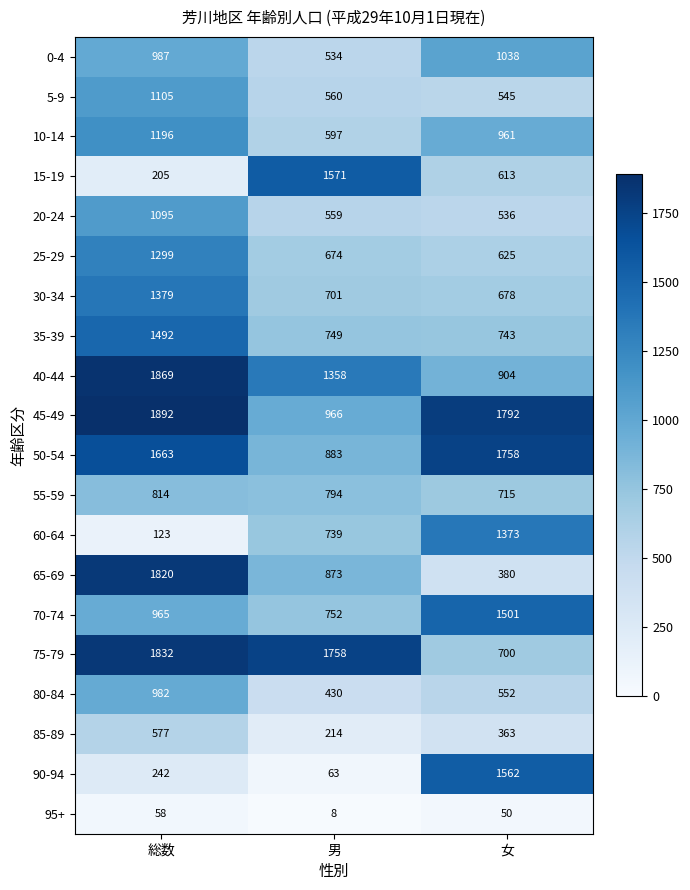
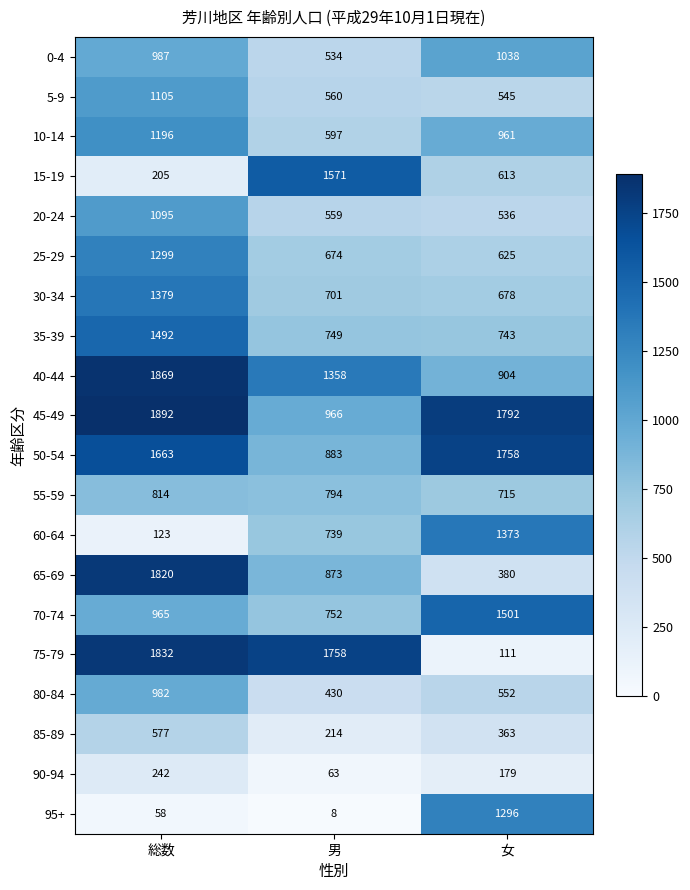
  {
    "0-4": {
      "総数": 987,
      "男": 534,
      "女": 1038
    },
    "5-9": {
      "総数": 1105,
      "男": 560,
      "女": 545
    },
    "10-14": {
      "総数": 1196,
      "男": 597,
      "女": 961
    },
    "15-19": {
      "総数": 205,
      "男": 1571,
      "女": 613
    },
    "20-24": {
      "総数": 1095,
      "男": 559,
      "女": 536
    },
    "25-29": {
      "総数": 1299,
      "男": 674,
      "女": 625
    },
    "30-34": {
      "総数": 1379,
      "男": 701,
      "女": 678
    },
    "35-39": {
      "総数": 1492,
      "男": 749,
      "女": 743
    },
    "40-44": {
      "総数": 1869,
      "男": 1358,
      "女": 904
    },
    "45-49": {
      "総数": 1892,
      "男": 966,
      "女": 1792
    },
    "50-54": {
      "総数": 1663,
      "男": 883,
      "女": 1758
    },
    "55-59": {
      "総数": 814,
      "男": 794,
      "女": 715
    },
    "60-64": {
      "総数": 123,
      "男": 739,
      "女": 1373
    },
    "65-69": {
      "総数": 1820,
      "男": 873,
      "女": 380
    },
    "70-74": {
      "総数": 965,
      "男": 752,
      "女": 1501
    },
    "75-79": {
      "総数": 1832,
      "男": 1758,
-     "女": 700
+     "女": 111
    },
    "80-84": {
      "総数": 982,
      "男": 430,
      "女": 552
    },
    "85-89": {
      "総数": 577,
      "男": 214,
      "女": 363
    },
    "90-94": {
      "総数": 242,
      "男": 63,
-     "女": 1562
+     "女": 179
    },
    "95+": {
      "総数": 58,
      "男": 8,
-     "女": 50
+     "女": 1296
    }
  }
